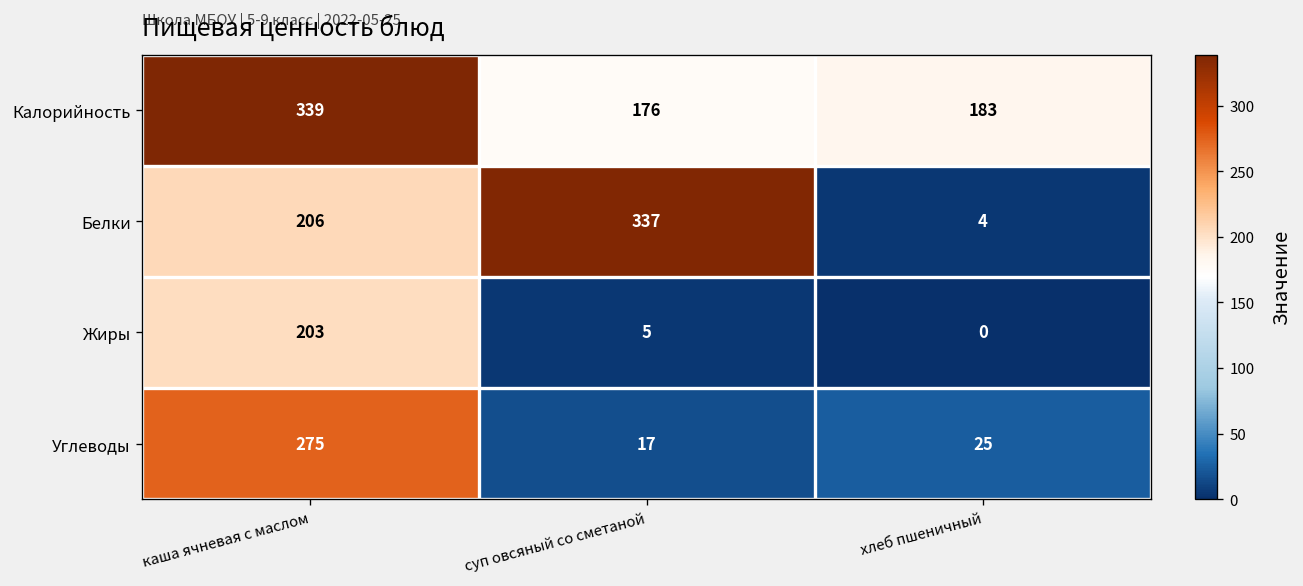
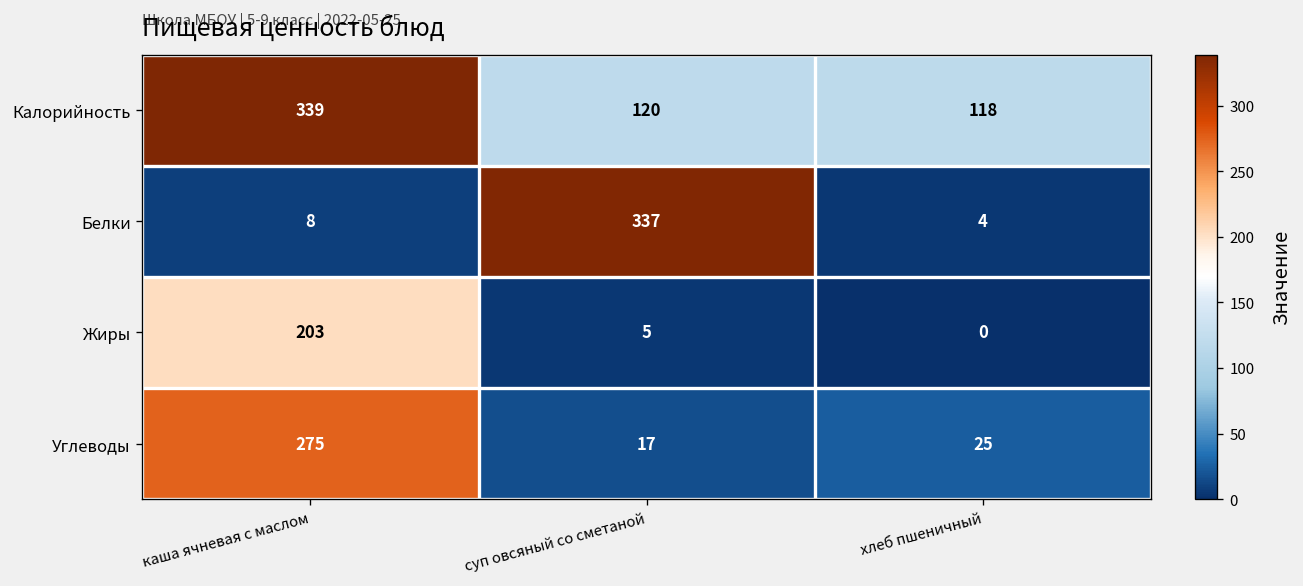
  {
    "Калорийность": {
      "каша ячневая с маслом": 339,
-     "суп овсяный со сметаной": 176,
-     "хлеб пшеничный": 183
+     "суп овсяный со сметаной": 120,
+     "хлеб пшеничный": 118
    },
    "Белки": {
-     "каша ячневая с маслом": 206,
+     "каша ячневая с маслом": 8,
      "суп овсяный со сметаной": 337,
      "хлеб пшеничный": 4
    },
    "Жиры": {
      "каша ячневая с маслом": 203,
      "суп овсяный со сметаной": 5,
      "хлеб пшеничный": 0
    },
    "Углеводы": {
      "каша ячневая с маслом": 275,
      "суп овсяный со сметаной": 17,
      "хлеб пшеничный": 25
    }
  }
